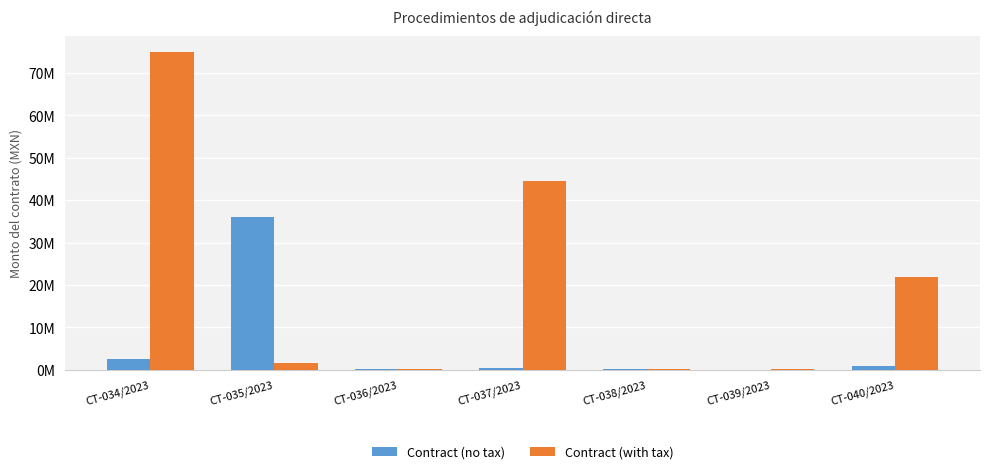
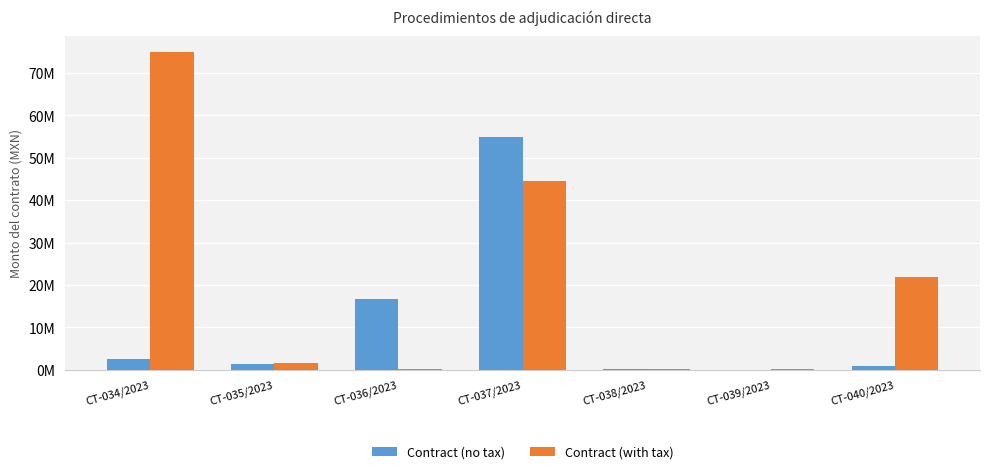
  {
    "Contract (no tax)": {
      "CT-034/2023": 3000000,
-     "CT-035/2023": 36000000,
-     "CT-036/2023": 0,
-     "CT-037/2023": 1000000,
+     "CT-035/2023": 1000000,
+     "CT-036/2023": 17000000,
+     "CT-037/2023": 55000000,
      "CT-040/2023": 1000000
    },
    "Contract (with tax)": {
      "CT-034/2023": 75000000,
      "CT-035/2023": 2000000,
      "CT-037/2023": 44000000,
      "CT-040/2023": 22000000
    }
  }
